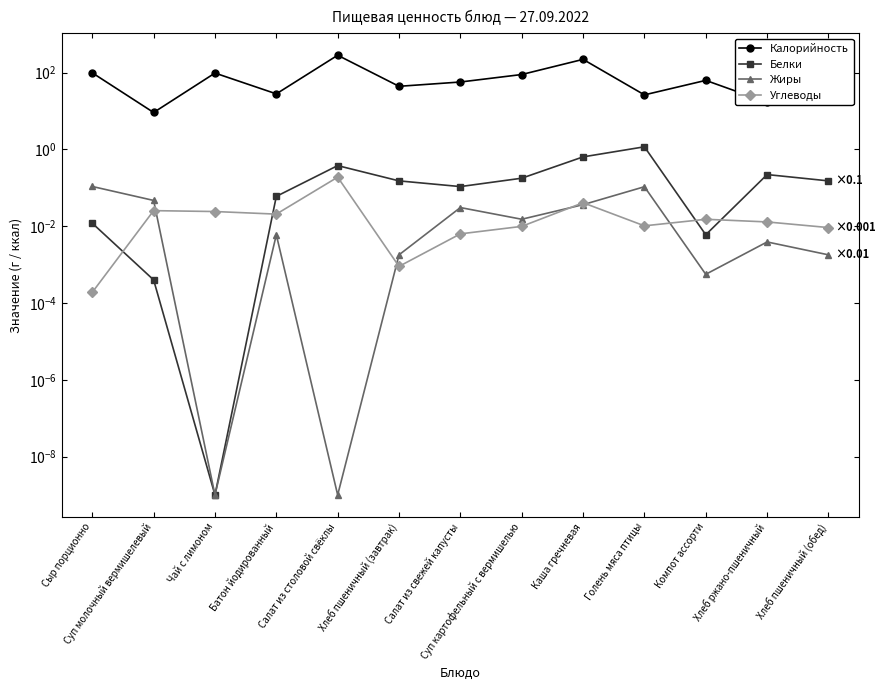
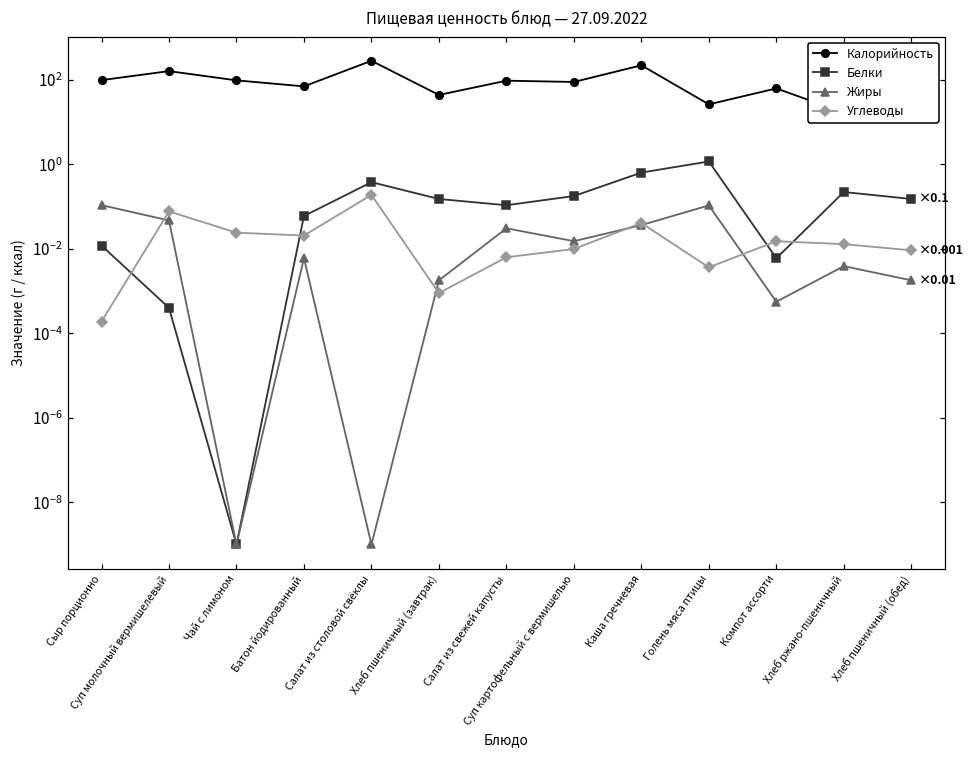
  {
    "Калорийность": {
      "Сыр порционно": 100,
-     "Суп молочный вермишелевый": 9,
+     "Суп молочный вермишелевый": 160,
      "Чай с лимоном": 100,
-     "Батон йодированный": 30,
+     "Батон йодированный": 70,
      "Салат из столовой свёклы": 300,
      "Хлеб пшеничный (завтрак)": 40,
-     "Салат из свежей капусты": 60,
+     "Салат из свежей капусты": 100,
      "Суп картофельный с вермишелью": 90,
      "Каша гречневая": 200,
      "Голень мяса птицы": 30,
      "Компот ассорти": 60
    },
    "Белки": {
      "Сыр порционно": 0.012,
      "Суп молочный вермишелевый": 0.0004,
      "Батон йодированный": 0.06,
      "Салат из столовой свёклы": 0.4,
      "Хлеб пшеничный (завтрак)": 0.15,
      "Салат из свежей капусты": 0.11,
      "Суп картофельный с вермишелью": 0.2,
      "Каша гречневая": 0.6,
      "Голень мяса птицы": 1.2,
      "Компот ассорти": 0.006,
      "Хлеб ржано-пшеничный": 0.2
    },
    "Жиры": {
      "Сыр порционно": 0.11,
      "Суп молочный вермишелевый": 0.05,
      "Батон йодированный": 0.006,
      "Салат из столовой свёклы": 0.0000000010,
      "Хлеб пшеничный (завтрак)": 0.002,
      "Салат из свежей капусты": 0.03,
      "Суп картофельный с вермишелью": 0.015,
      "Голень мяса птицы": 0.11,
      "Компот ассорти": 0.0006,
      "Хлеб ржано-пшеничный": 0.004
    },
    "Углеводы": {
      "Сыр порционно": 0.0002,
-     "Суп молочный вермишелевый": 0.03,
+     "Суп молочный вермишелевый": 0.08,
      "Чай с лимоном": 0.02,
      "Батон йодированный": 0.02,
      "Салат из столовой свёклы": 0.2,
      "Хлеб пшеничный (завтрак)": 0.001,
      "Салат из свежей капусты": 0.006,
      "Суп картофельный с вермишелью": 0.010,
-     "Голень мяса птицы": 0.010,
+     "Голень мяса птицы": 0.004,
      "Компот ассорти": 0.015,
      "Хлеб ржано-пшеничный": 0.013
    }
  }
